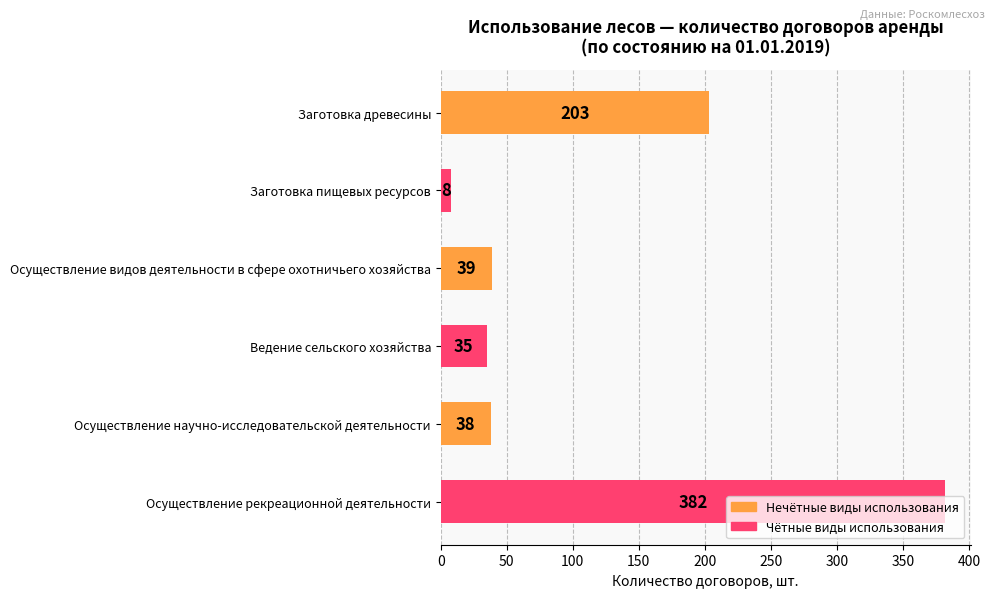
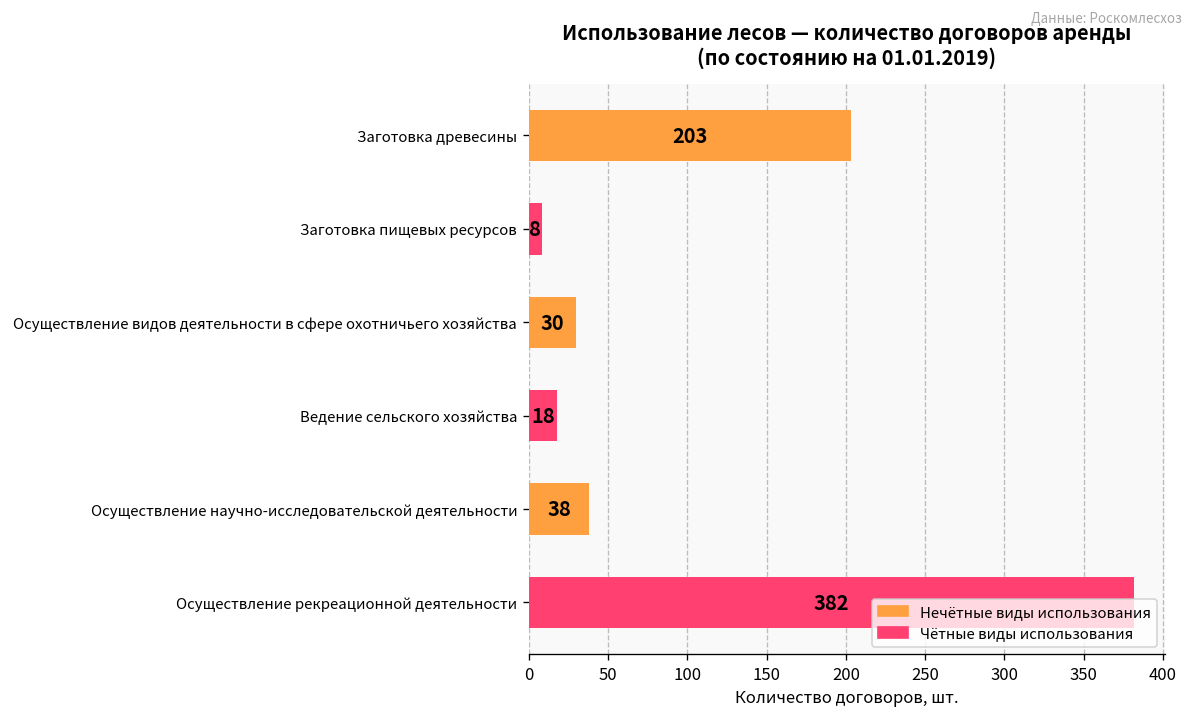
  {
    "Заготовка древесины": 203,
    "Заготовка пищевых ресурсов": 8,
-   "Осуществление видов деятельности в сфере охотничьего хозяйства": 39,
-   "Ведение сельского хозяйства": 35,
+   "Осуществление видов деятельности в сфере охотничьего хозяйства": 30,
+   "Ведение сельского хозяйства": 18,
    "Осуществление научно-исследовательской деятельности": 38
  }
